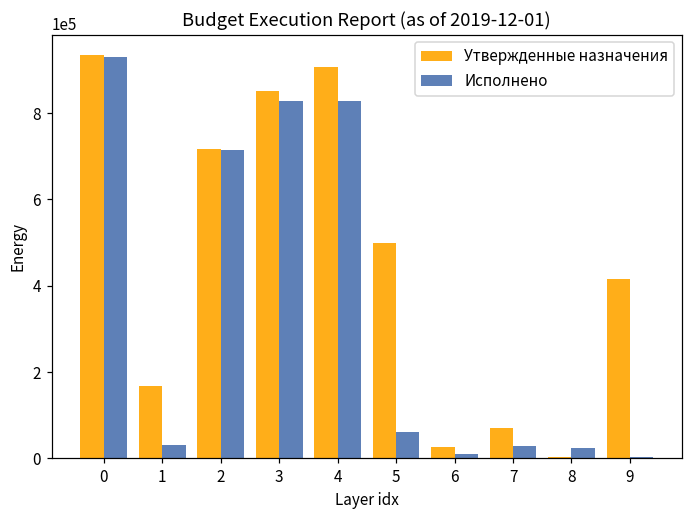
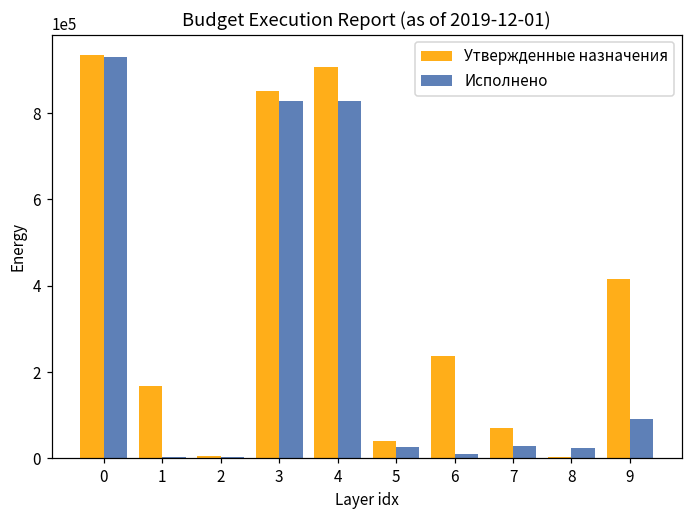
  {
    "Утвержденные назначения": {
      "0": 930000,
      "1": 170000,
-     "2": 720000,
+     "2": 10000,
      "3": 850000,
      "4": 910000,
-     "5": 500000,
-     "6": 30000,
+     "5": 40000,
+     "6": 240000,
      "7": 70000,
      "9": 420000
    },
    "Исполнено": {
      "0": 930000,
-     "1": 30000,
-     "2": 710000,
+     "1": 0,
+     "2": 0,
      "3": 830000,
      "4": 830000,
-     "5": 60000,
+     "5": 30000,
      "6": 10000,
      "7": 30000,
      "8": 20000,
-     "9": 0
+     "9": 90000
    }
  }
